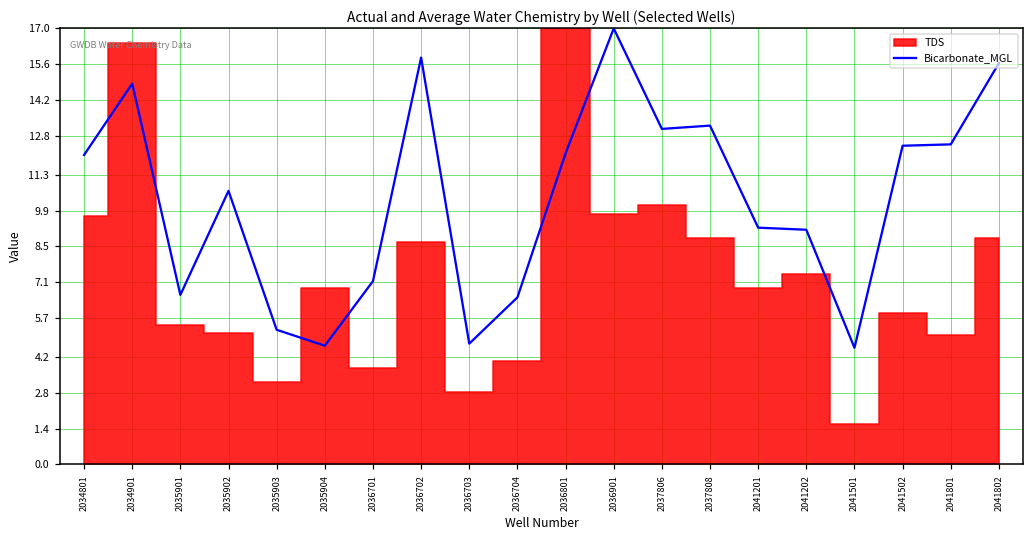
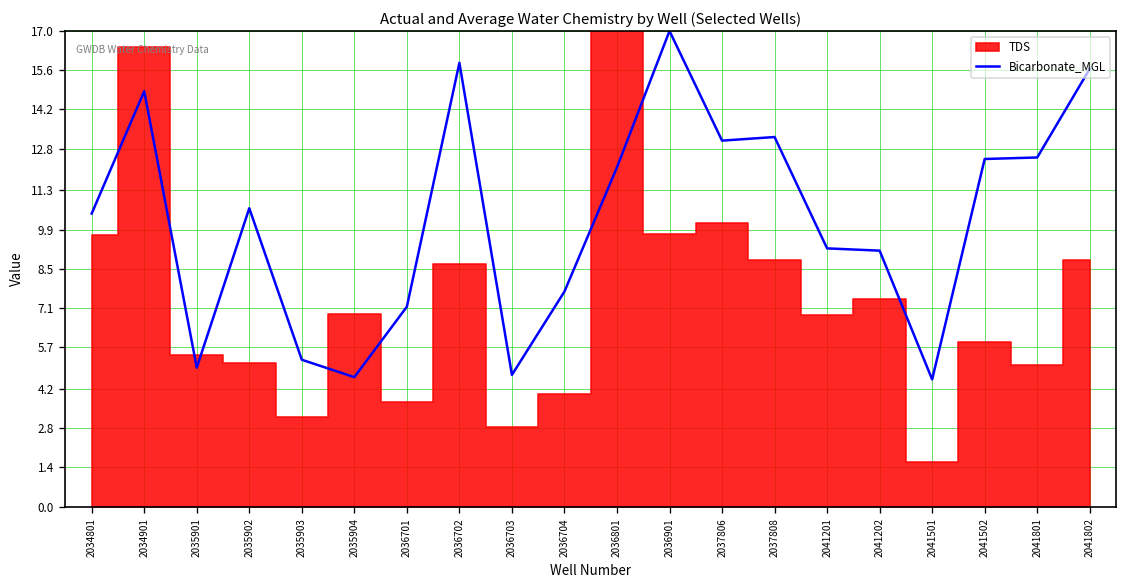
  {
    "Bicarbonate_MGL": {
-     "2034801": 12.1,
+     "2034801": 10.5,
      "2034901": 14.8,
-     "2035901": 6.6,
+     "2035901": 5.0,
      "2035902": 10.7,
      "2035903": 5.3,
      "2035904": 4.6,
      "2036701": 7.1,
      "2036702": 15.9,
      "2036703": 4.7,
-     "2036704": 6.5,
+     "2036704": 7.7,
      "2036801": 12.1,
      "2036901": 17.0,
      "2037806": 13.1,
      "2037808": 13.2,
      "2041201": 9.2,
      "2041202": 9.1,
      "2041501": 4.5,
      "2041502": 12.4,
      "2041801": 12.5
    }
  }
